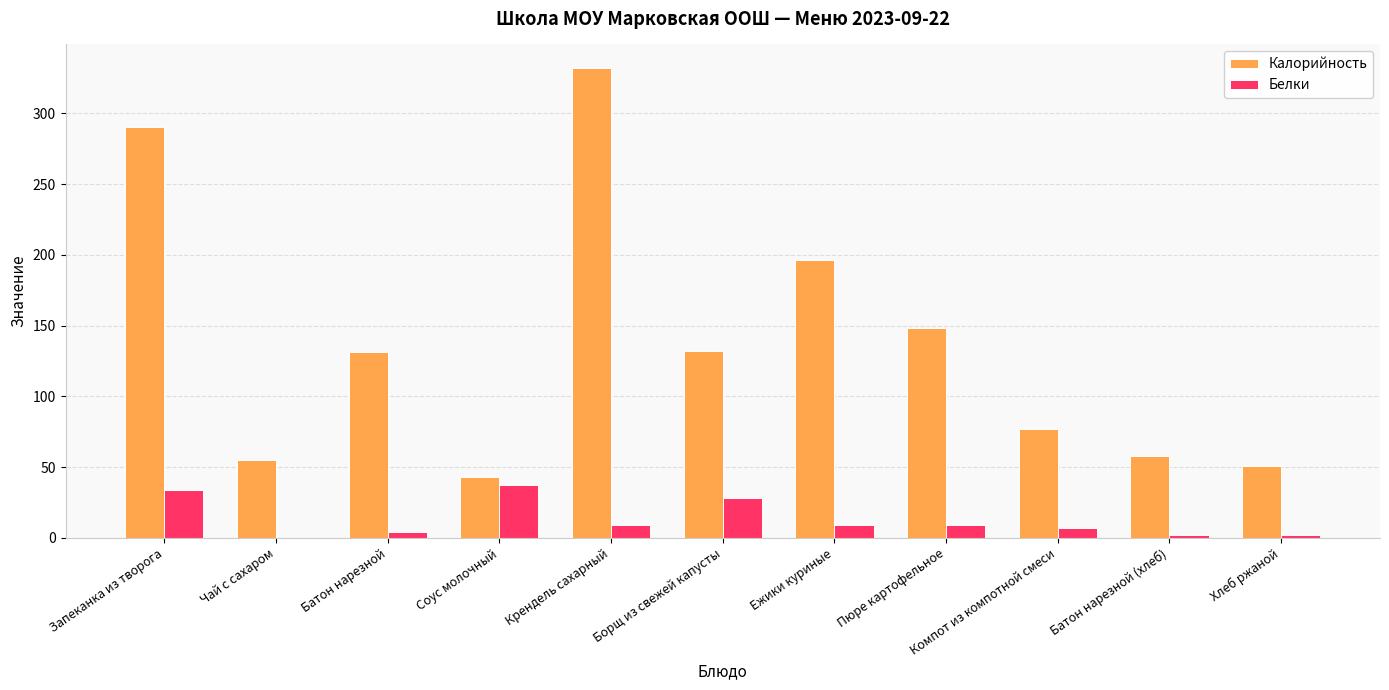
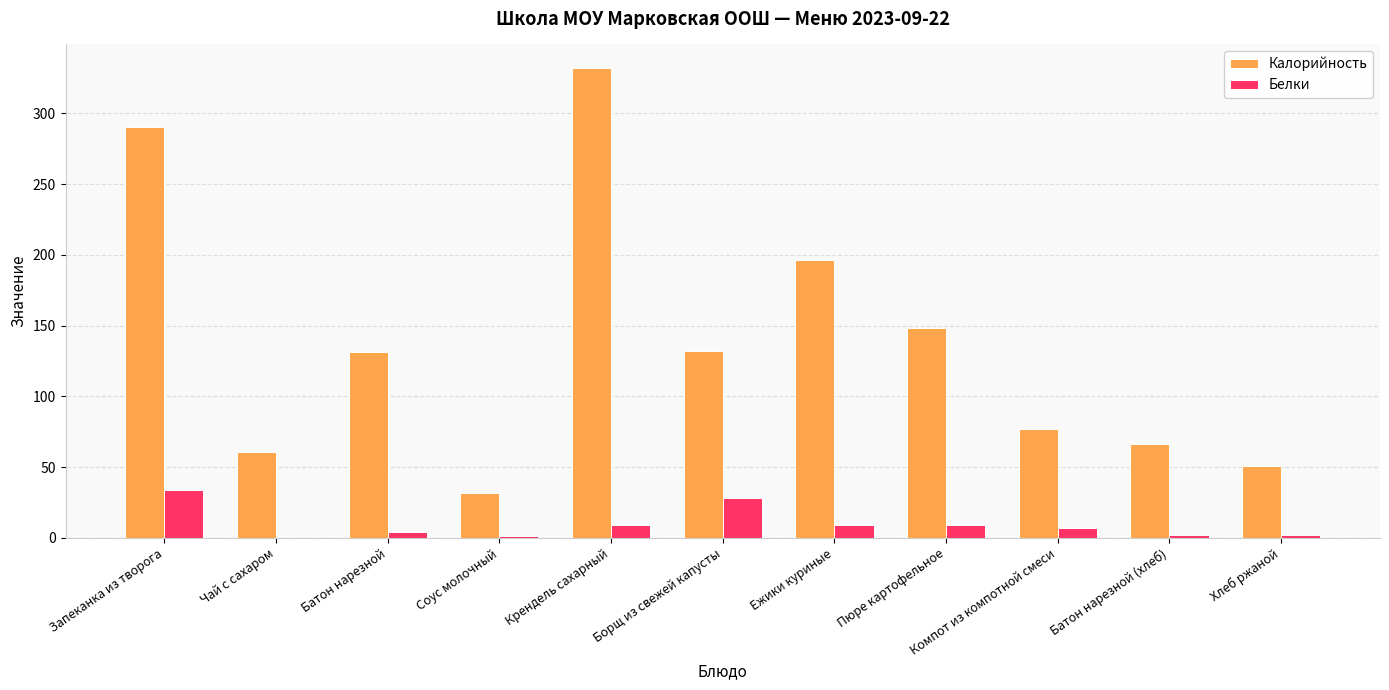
  {
    "Калорийность": {
      "Запеканка из творога": 290,
-     "Чай с сахаром": 55,
+     "Чай с сахаром": 61,
      "Батон нарезной": 131,
-     "Соус молочный": 43,
+     "Соус молочный": 32,
      "Крендель сахарный": 332,
      "Борщ из свежей капусты": 132,
      "Ежики куриные": 196,
      "Пюре картофельное": 148,
      "Компот из компотной смеси": 77,
-     "Батон нарезной (хлеб)": 58,
+     "Батон нарезной (хлеб)": 66,
      "Хлеб ржаной": 51
    },
    "Белки": {
      "Запеканка из творога": 34,
      "Чай с сахаром": 0,
      "Батон нарезной": 4,
-     "Соус молочный": 37,
+     "Соус молочный": 1,
      "Крендель сахарный": 9,
      "Борщ из свежей капусты": 28,
      "Ежики куриные": 9,
      "Пюре картофельное": 9,
      "Компот из компотной смеси": 7,
      "Батон нарезной (хлеб)": 2,
      "Хлеб ржаной": 2
    }
  }
